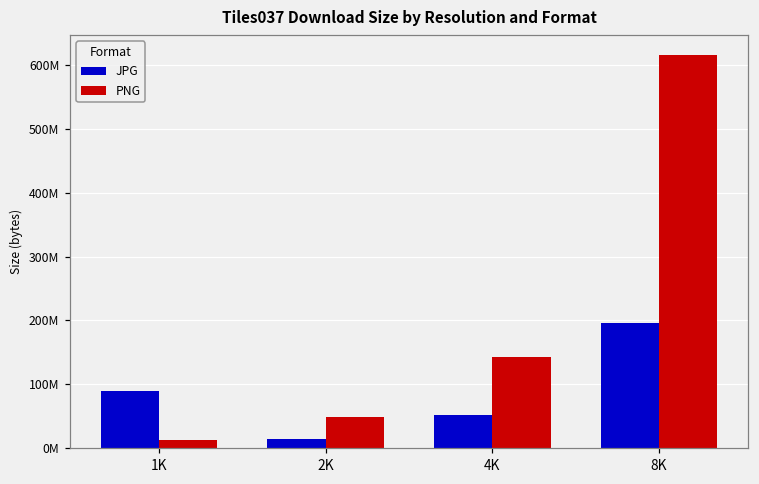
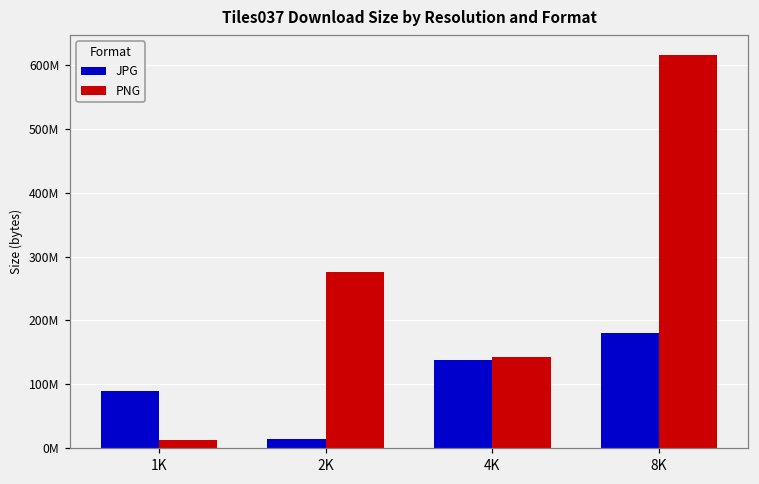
  {
    "JPG": {
      "1K": 90000000,
      "2K": 10000000,
-     "4K": 50000000,
-     "8K": 200000000
+     "4K": 140000000,
+     "8K": 180000000
    },
    "PNG": {
      "1K": 10000000,
-     "2K": 50000000,
+     "2K": 280000000,
      "4K": 140000000,
      "8K": 620000000
    }
  }
